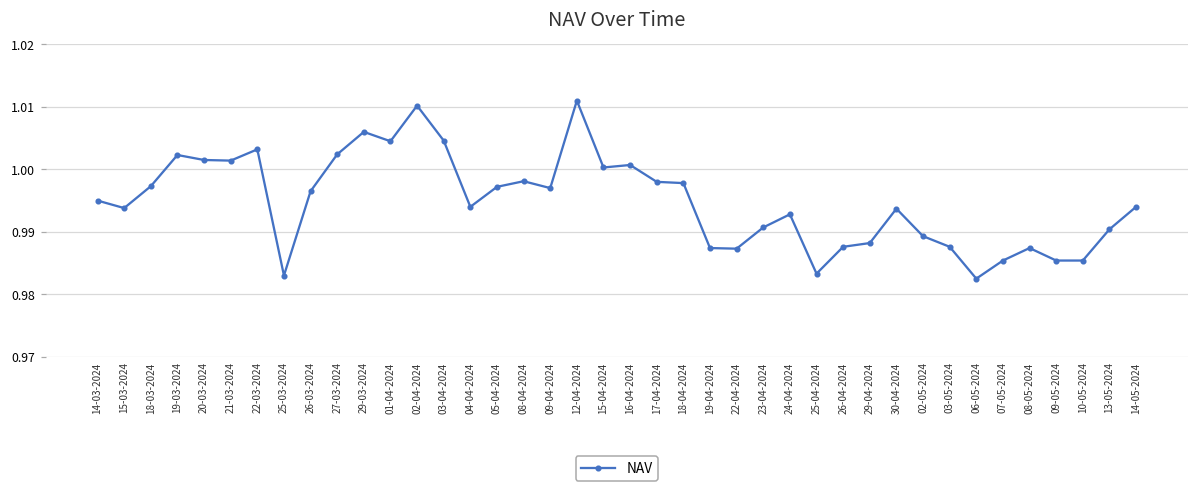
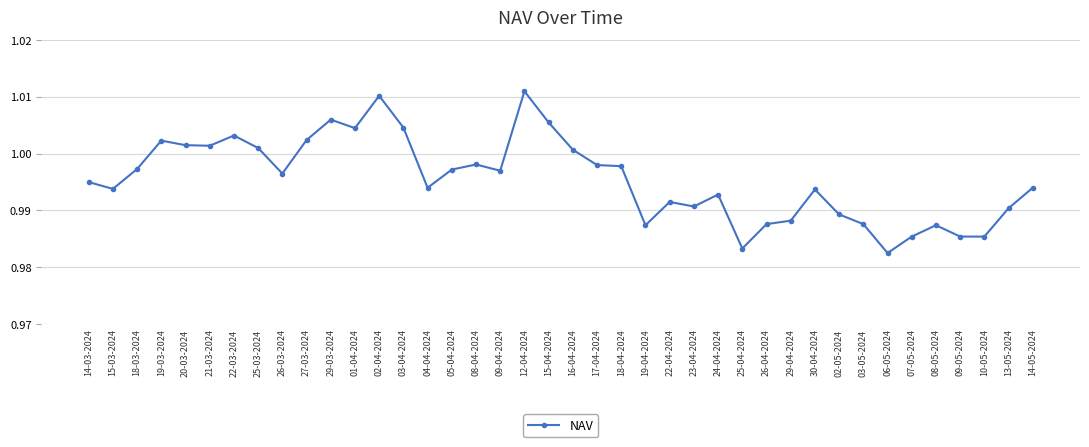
  {
    "14-03-2024": 0.995,
    "15-03-2024": 0.994,
    "18-03-2024": 0.997,
    "19-03-2024": 1.002,
    "20-03-2024": 1.002,
    "21-03-2024": 1.001,
    "22-03-2024": 1.003,
-   "25-03-2024": 0.983,
+   "25-03-2024": 1.001,
    "26-03-2024": 0.997,
    "27-03-2024": 1.002,
    "29-03-2024": 1.006,
    "01-04-2024": 1.005,
    "02-04-2024": 1.010,
    "03-04-2024": 1.005,
    "04-04-2024": 0.994,
    "05-04-2024": 0.997,
    "08-04-2024": 0.998,
    "09-04-2024": 0.997,
    "12-04-2024": 1.011,
-   "15-04-2024": 1.000,
+   "15-04-2024": 1.006,
    "16-04-2024": 1.001,
    "17-04-2024": 0.998,
    "18-04-2024": 0.998,
    "19-04-2024": 0.987,
-   "22-04-2024": 0.987,
+   "22-04-2024": 0.992,
    "23-04-2024": 0.991,
    "24-04-2024": 0.993,
    "25-04-2024": 0.983,
    "26-04-2024": 0.988,
    "29-04-2024": 0.988,
    "30-04-2024": 0.994,
    "02-05-2024": 0.989,
    "03-05-2024": 0.988,
    "06-05-2024": 0.983,
    "07-05-2024": 0.985,
    "08-05-2024": 0.987,
    "09-05-2024": 0.985,
    "10-05-2024": 0.985,
    "13-05-2024": 0.990,
    "14-05-2024": 0.994
  }
